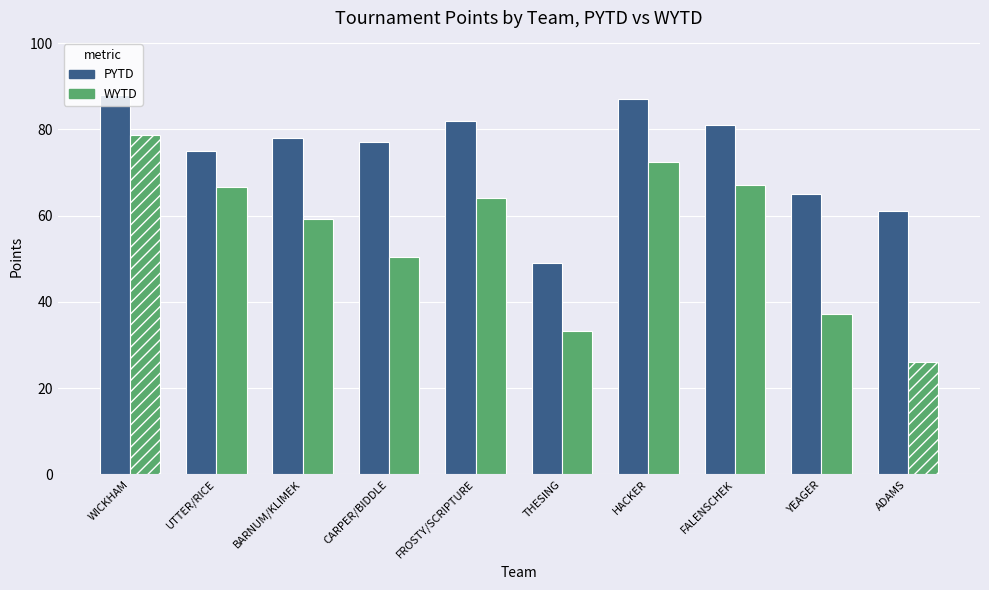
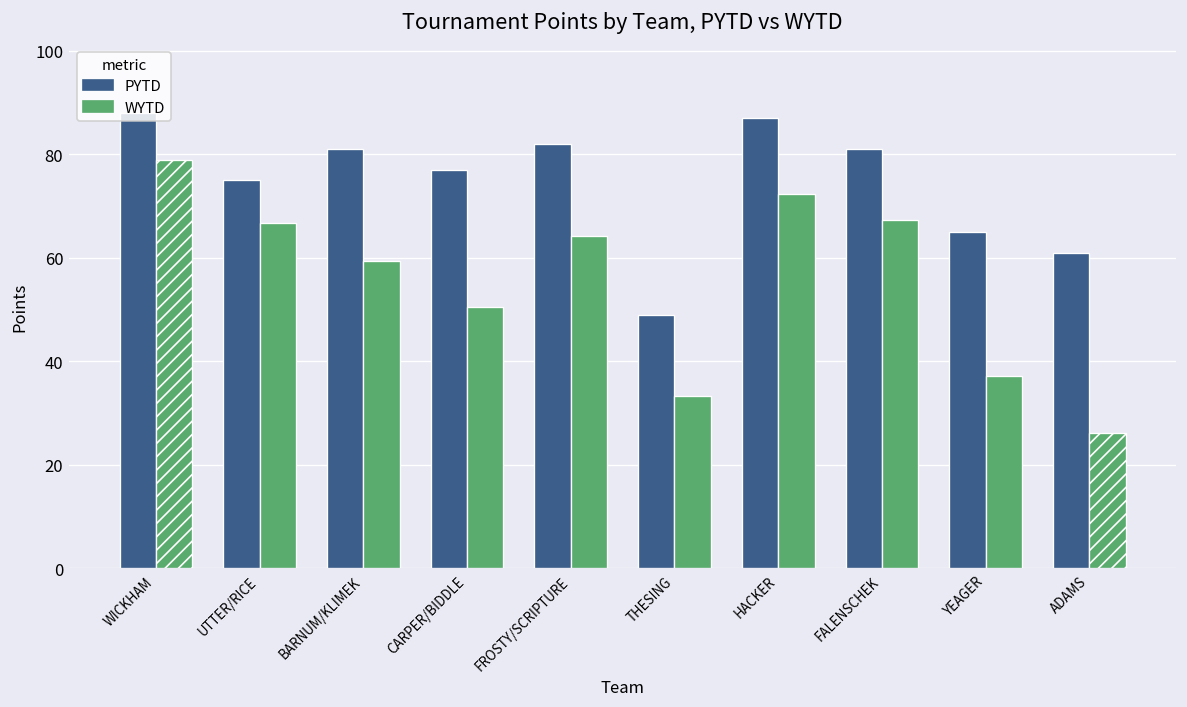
  {
    "PYTD": {
      "UTTER/RICE": 75,
-     "BARNUM/KLIMEK": 78,
+     "BARNUM/KLIMEK": 81,
      "CARPER/BIDDLE": 77,
      "FROSTY/SCRIPTURE": 82,
      "THESING": 49,
      "HACKER": 87,
      "FALENSCHEK": 81,
      "YEAGER": 65,
      "ADAMS": 61
    }
  }
